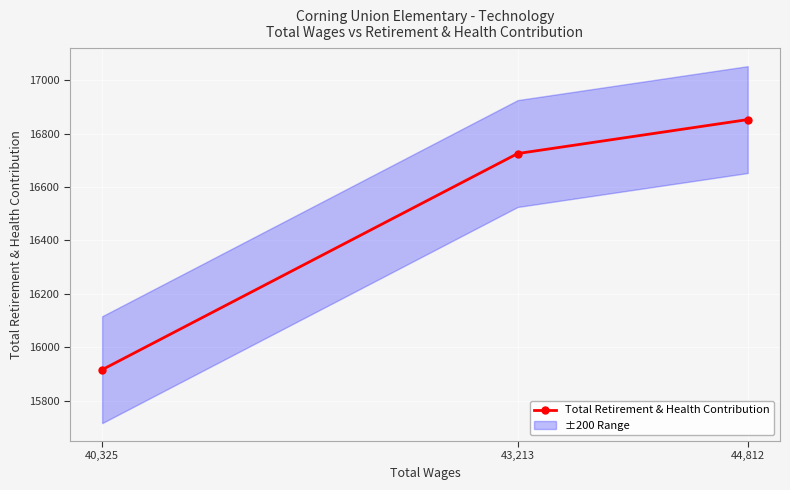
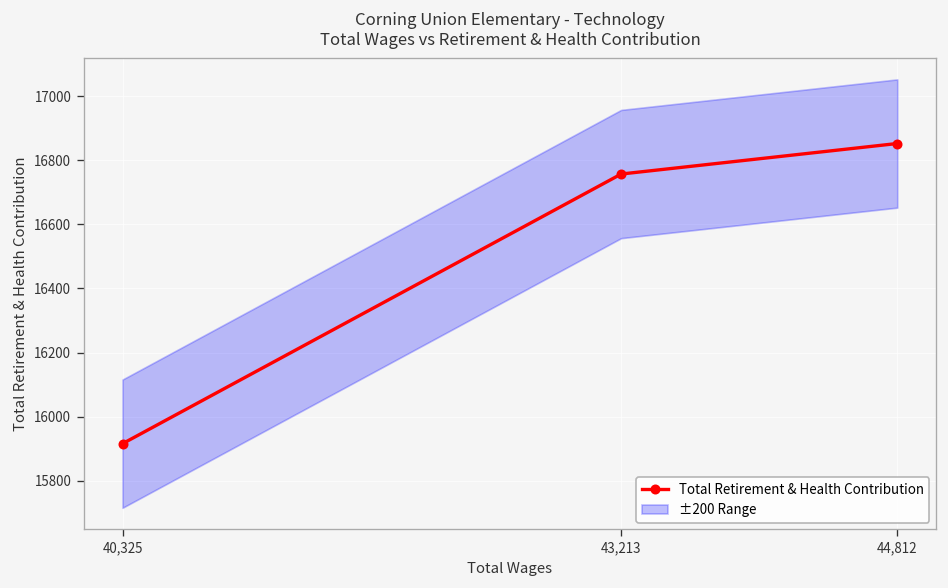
  {
    "Total Retirement & Health Contribution": {
      "40,325": 15920,
-     "43,213": 16730,
+     "43,213": 16760,
      "44,812": 16850
    }
  }
